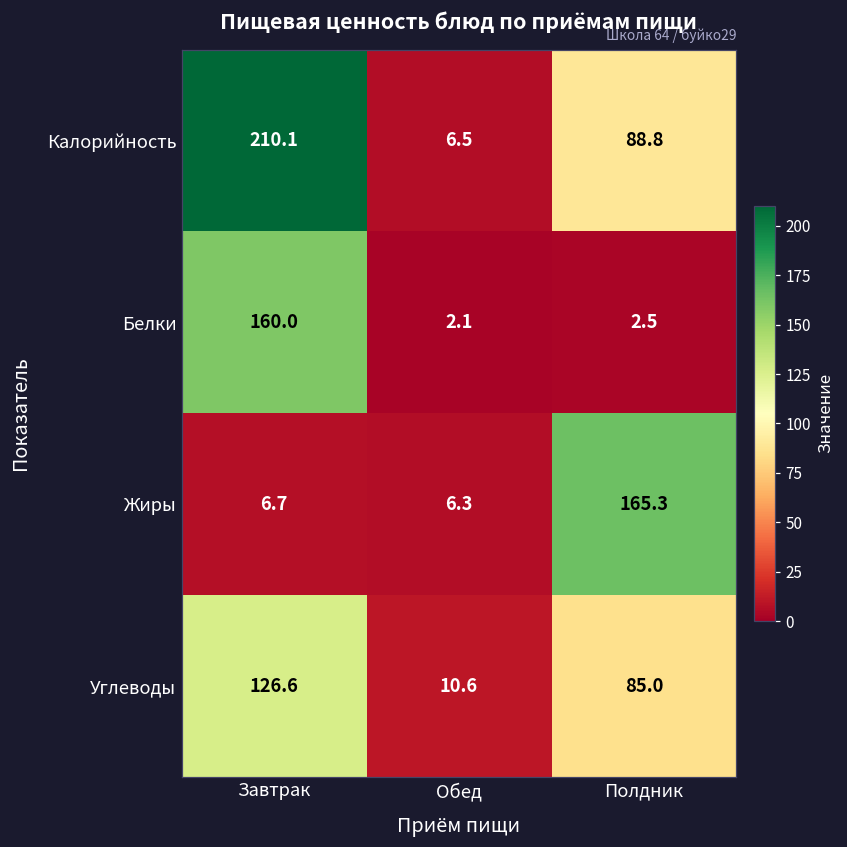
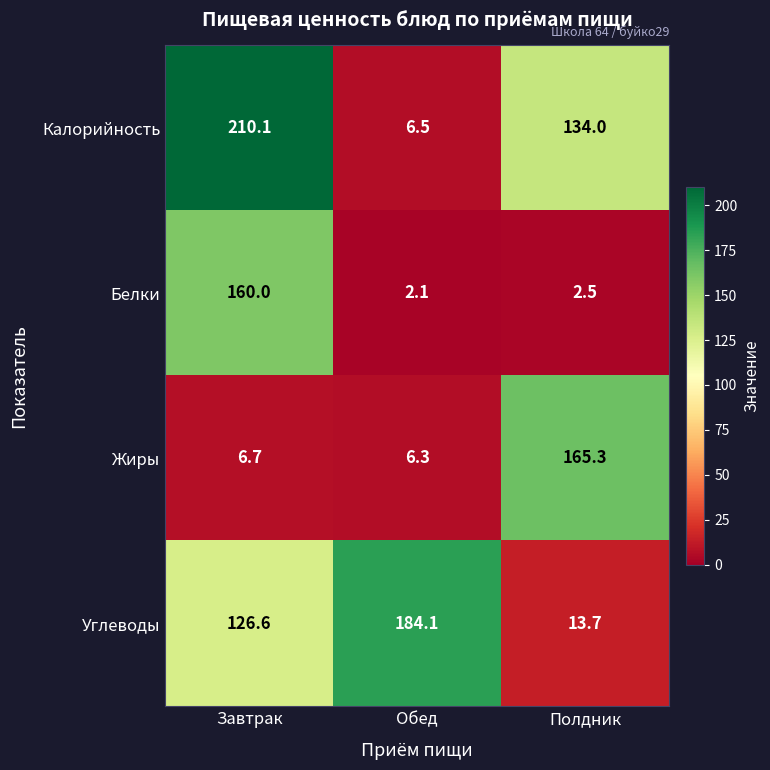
  {
    "Калорийность": {
      "Завтрак": 210.1,
      "Обед": 6.5,
-     "Полдник": 88.8
+     "Полдник": 134.0
    },
    "Белки": {
      "Завтрак": 160.0,
      "Обед": 2.1,
      "Полдник": 2.5
    },
    "Жиры": {
      "Завтрак": 6.7,
      "Обед": 6.3,
      "Полдник": 165.3
    },
    "Углеводы": {
      "Завтрак": 126.6,
-     "Обед": 10.6,
-     "Полдник": 85.0
+     "Обед": 184.1,
+     "Полдник": 13.7
    }
  }
